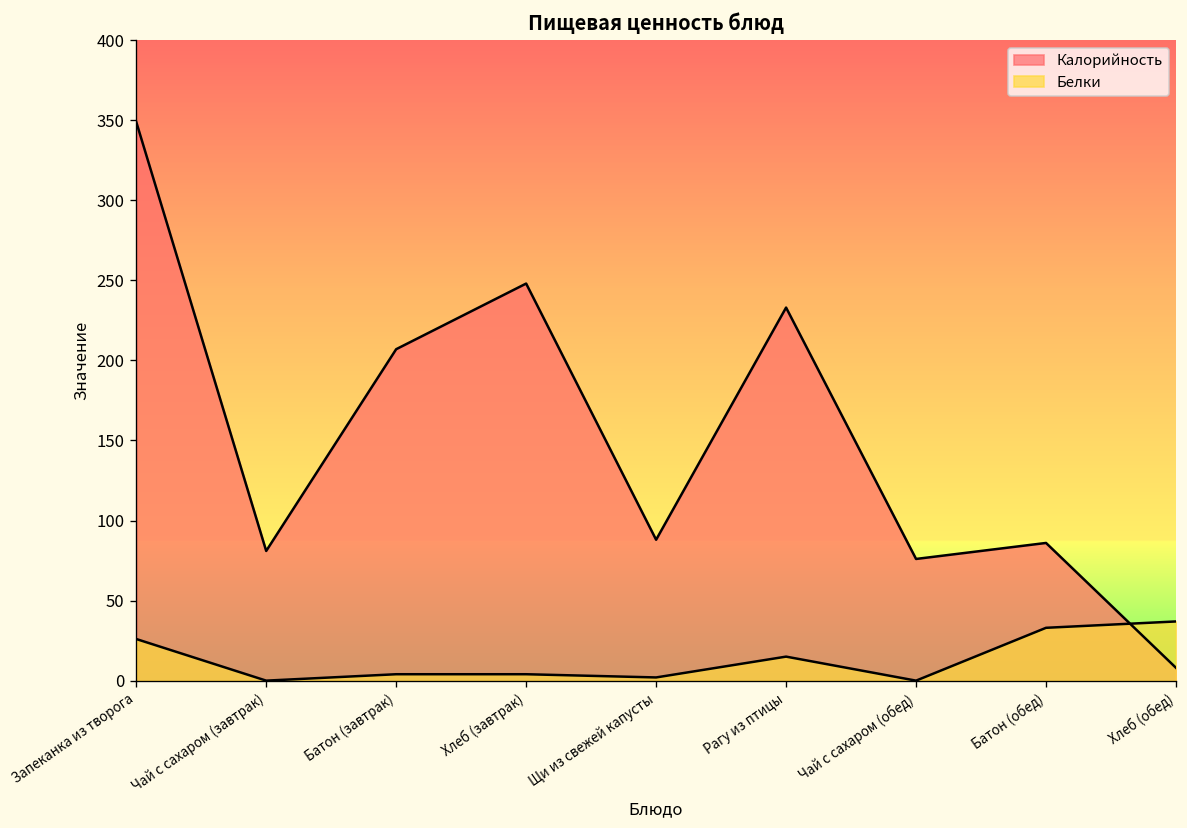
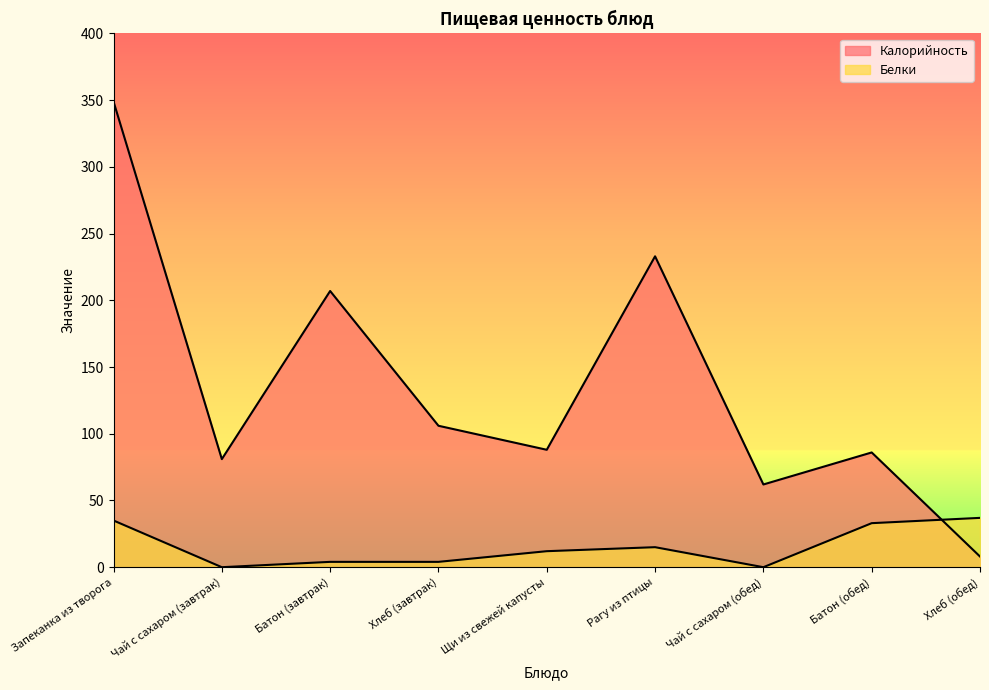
  {
    "Калорийность": {
      "Запеканка из творога": 349,
      "Чай с сахаром (завтрак)": 81,
      "Батон (завтрак)": 207,
-     "Хлеб (завтрак)": 248,
+     "Хлеб (завтрак)": 106,
      "Щи из свежей капусты": 88,
      "Рагу из птицы": 233,
-     "Чай с сахаром (обед)": 76,
+     "Чай с сахаром (обед)": 62,
      "Батон (обед)": 86,
      "Хлеб (обед)": 8
    },
    "Белки": {
-     "Запеканка из творога": 26,
+     "Запеканка из творога": 35,
      "Чай с сахаром (завтрак)": 0,
      "Батон (завтрак)": 4,
      "Хлеб (завтрак)": 4,
-     "Щи из свежей капусты": 2,
+     "Щи из свежей капусты": 12,
      "Рагу из птицы": 15,
      "Чай с сахаром (обед)": 0,
      "Батон (обед)": 33,
      "Хлеб (обед)": 37
    }
  }
